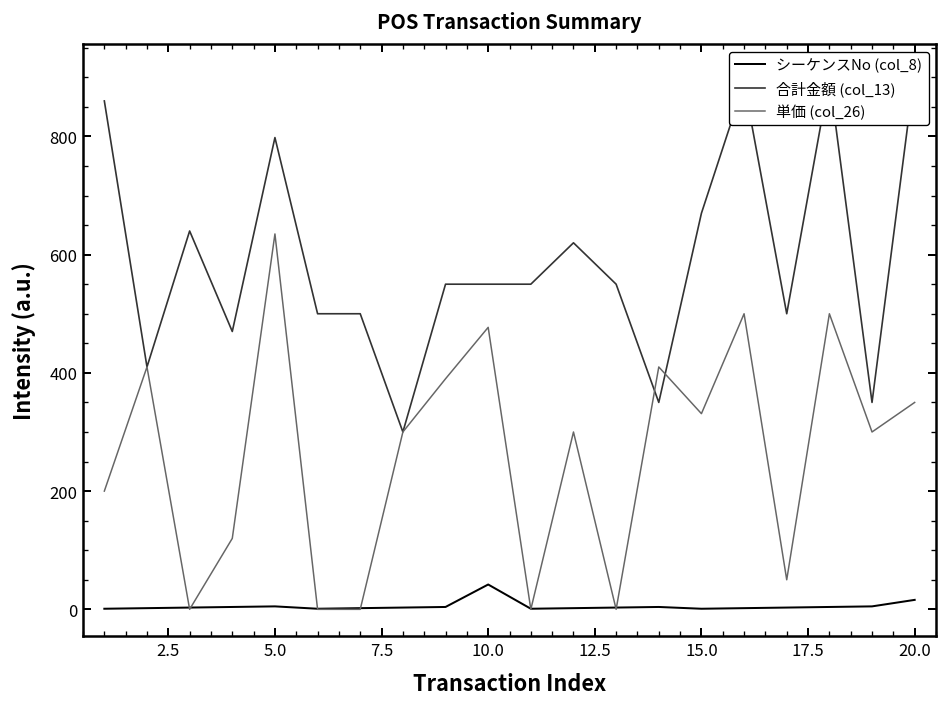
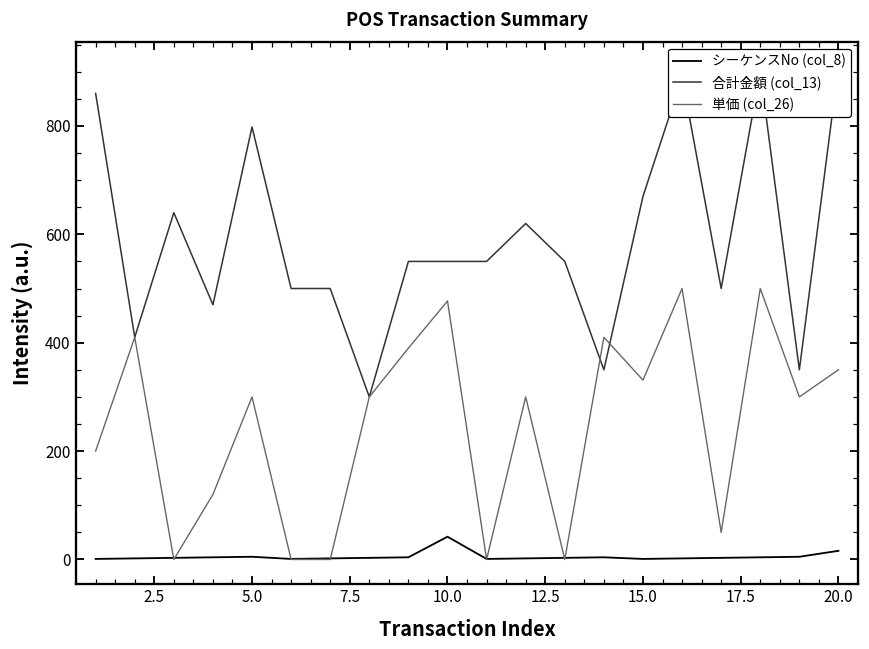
  {
    "シーケンスNo (col_8)": {
      "5.0": 10,
      "10.0": 40,
      "15.0": 0,
      "20.0": 20
    },
    "合計金額 (col_13)": {
      "5.0": 800,
      "10.0": 550,
      "15.0": 670
    },
    "単価 (col_26)": {
-     "5.0": 640,
+     "5.0": 300,
      "10.0": 480,
      "15.0": 330,
      "20.0": 350
    }
  }
